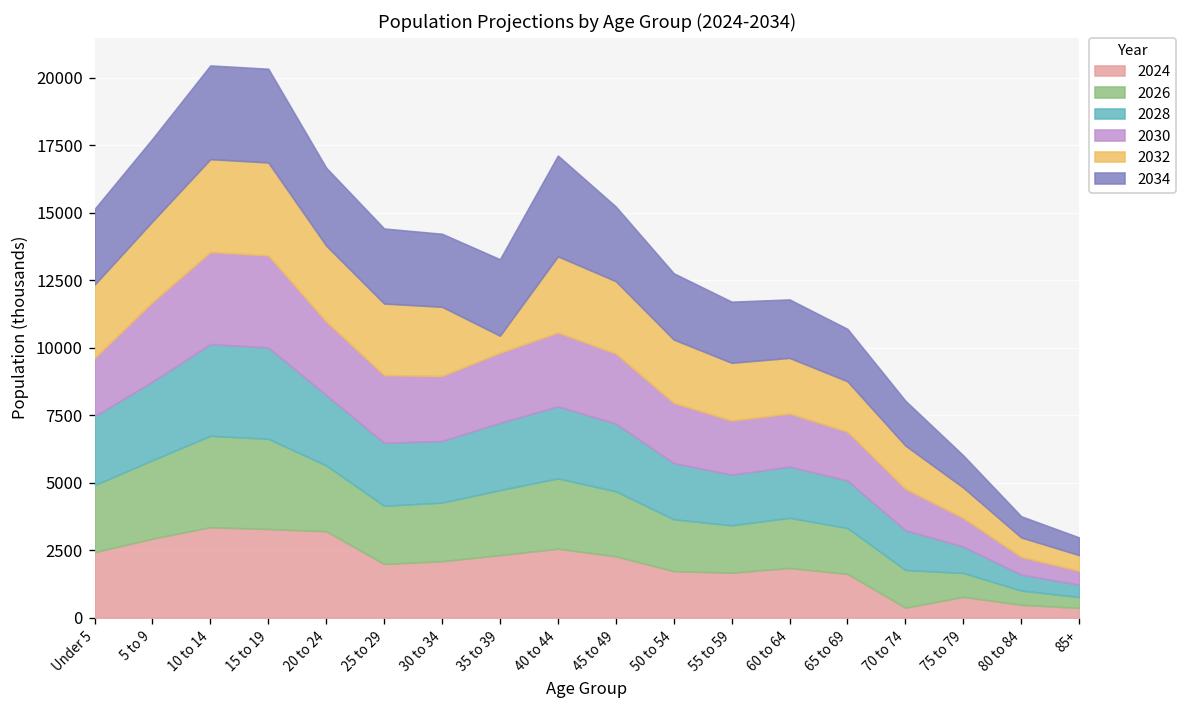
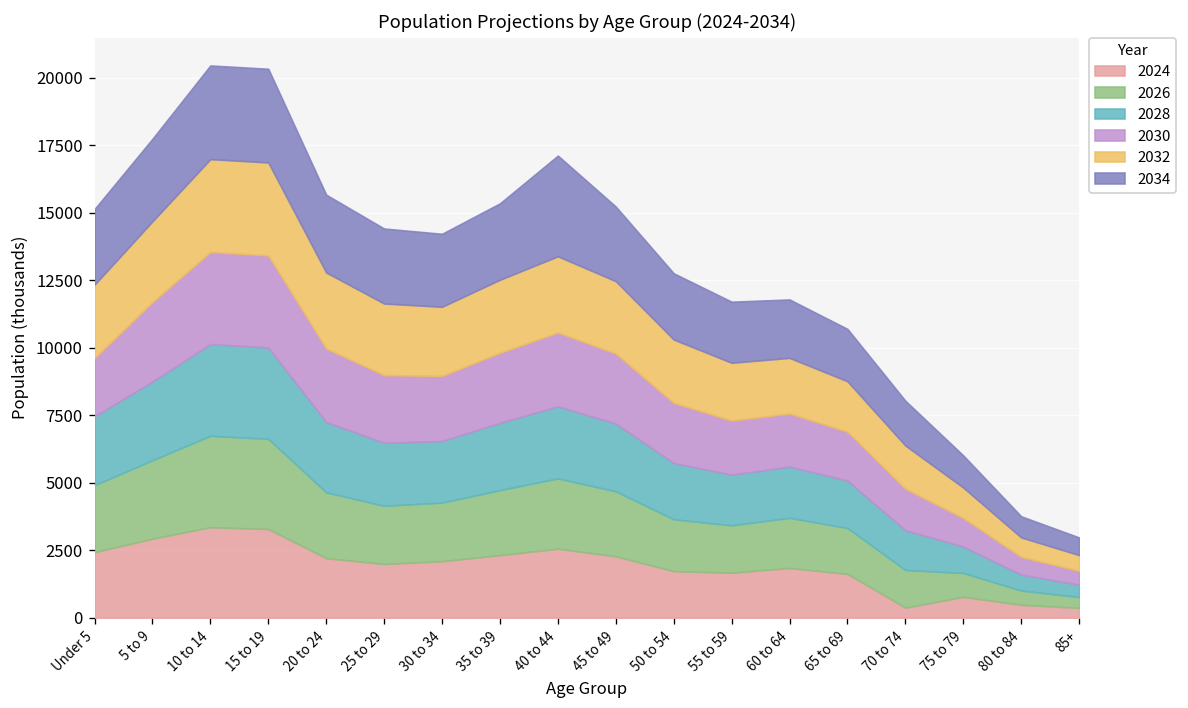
  {
    "2024": {
      "Under 5": 2400,
      "5 to 9": 2900,
      "10 to 14": 3400,
      "15 to 19": 3300,
-     "20 to 24": 3200,
+     "20 to 24": 2200,
      "25 to 29": 2000,
      "30 to 34": 2100,
      "35 to 39": 2300,
      "40 to 44": 2600,
      "45 to 49": 2300,
      "50 to 54": 1700,
      "55 to 59": 1700,
      "60 to 64": 1800,
      "65 to 69": 1600,
      "70 to 74": 400,
      "75 to 79": 800,
      "80 to 84": 500,
      "85+": 400
    },
    "2026": {
      "Under 5": 2500,
      "5 to 9": 2900,
      "10 to 14": 3400,
      "15 to 19": 3300,
      "20 to 24": 2400,
      "25 to 29": 2200,
      "30 to 34": 2200,
      "35 to 39": 2400,
      "40 to 44": 2600,
      "45 to 49": 2400,
      "50 to 54": 1900,
      "55 to 59": 1800,
      "60 to 64": 1900,
      "65 to 69": 1700,
      "70 to 74": 1400,
      "75 to 79": 900,
      "80 to 84": 500,
      "85+": 400
    },
    "2028": {
      "Under 5": 2600,
      "5 to 9": 2900,
      "10 to 14": 3400,
      "15 to 19": 3400,
      "20 to 24": 2600,
      "25 to 29": 2300,
      "30 to 34": 2300,
      "35 to 39": 2500,
      "40 to 44": 2700,
      "45 to 49": 2500,
      "50 to 54": 2100,
      "55 to 59": 1900,
      "60 to 64": 1900,
      "65 to 69": 1800,
      "70 to 74": 1500,
      "75 to 79": 1000,
      "80 to 84": 600,
      "85+": 500
    },
    "2030": {
      "Under 5": 2200,
      "5 to 9": 2900,
      "10 to 14": 3400,
      "15 to 19": 3400,
      "20 to 24": 2700,
      "25 to 29": 2500,
      "30 to 34": 2400,
      "35 to 39": 2600,
      "40 to 44": 2700,
      "45 to 49": 2600,
      "50 to 54": 2200,
      "55 to 59": 2000,
      "60 to 64": 2000,
      "65 to 69": 1800,
      "70 to 74": 1500,
      "75 to 79": 1100,
      "80 to 84": 700,
      "85+": 500
    },
    "2032": {
      "Under 5": 2700,
      "5 to 9": 3000,
      "10 to 14": 3400,
      "15 to 19": 3400,
      "20 to 24": 2800,
      "25 to 29": 2700,
      "30 to 34": 2600,
-     "35 to 39": 600,
+     "35 to 39": 2700,
      "40 to 44": 2800,
      "45 to 49": 2700,
      "50 to 54": 2300,
      "55 to 59": 2100,
      "60 to 64": 2100,
      "65 to 69": 1900,
      "70 to 74": 1600,
      "75 to 79": 1100,
      "80 to 84": 700,
      "85+": 600
    },
    "2034": {
      "Under 5": 2800,
      "5 to 9": 3100,
      "10 to 14": 3500,
      "15 to 19": 3500,
      "20 to 24": 2900,
      "25 to 29": 2800,
      "30 to 34": 2700,
      "35 to 39": 2800,
      "40 to 44": 3700,
      "45 to 49": 2800,
      "50 to 54": 2500,
      "55 to 59": 2300,
      "60 to 64": 2200,
      "65 to 69": 1900,
      "70 to 74": 1700,
      "75 to 79": 1200,
      "80 to 84": 800,
      "85+": 700
    }
  }
